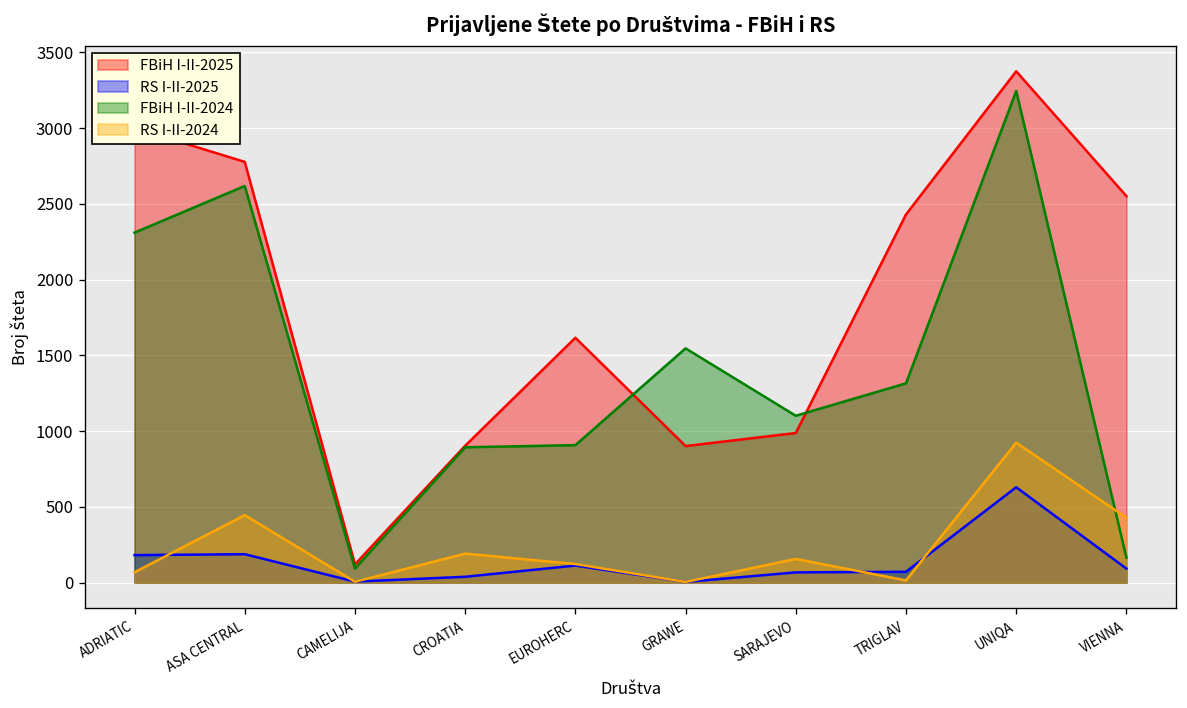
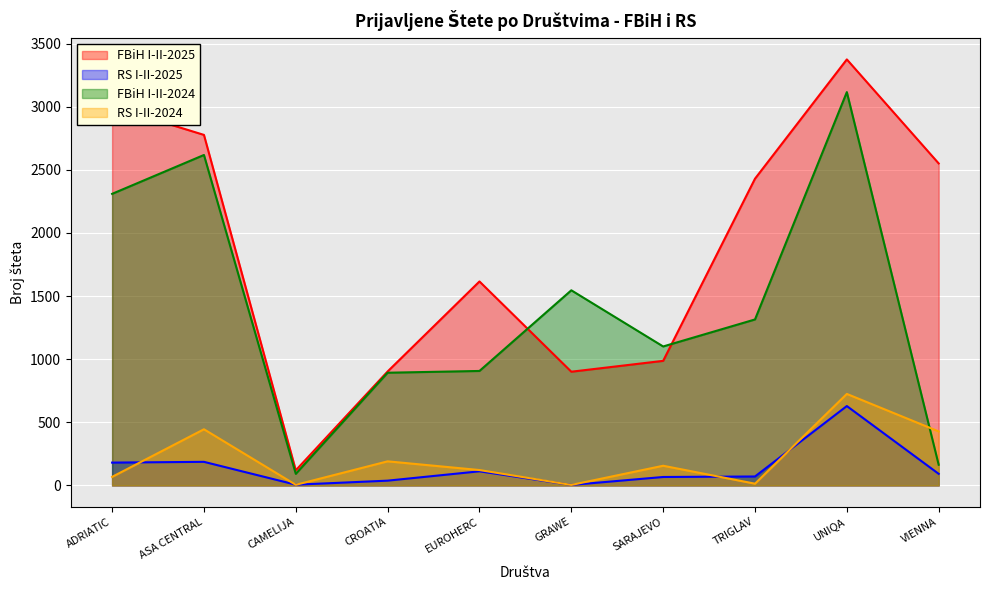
  {
    "FBiH I-II-2025": {
      "ASA CENTRAL": 2780,
      "CAMELIJA": 120,
      "EUROHERC": 1620,
      "GRAWE": 900,
      "SARAJEVO": 990,
      "TRIGLAV": 2430,
      "UNIQA": 3380,
      "VIENNA": 2550
    },
    "RS I-II-2025": {
      "ADRIATIC": 180,
      "ASA CENTRAL": 190,
      "CROATIA": 40,
      "SARAJEVO": 70,
      "TRIGLAV": 70,
      "UNIQA": 630,
      "VIENNA": 90
    },
    "FBiH I-II-2024": {
      "ADRIATIC": 2310,
      "ASA CENTRAL": 2620,
      "CAMELIJA": 90,
      "EUROHERC": 910,
      "GRAWE": 1550,
      "SARAJEVO": 1100,
      "TRIGLAV": 1320,
-     "UNIQA": 3250,
+     "UNIQA": 3120,
      "VIENNA": 160
    },
    "RS I-II-2024": {
      "ADRIATIC": 70,
      "ASA CENTRAL": 450,
      "CROATIA": 190,
      "SARAJEVO": 160,
      "TRIGLAV": 10,
-     "UNIQA": 920,
+     "UNIQA": 730,
      "VIENNA": 430
    }
  }
